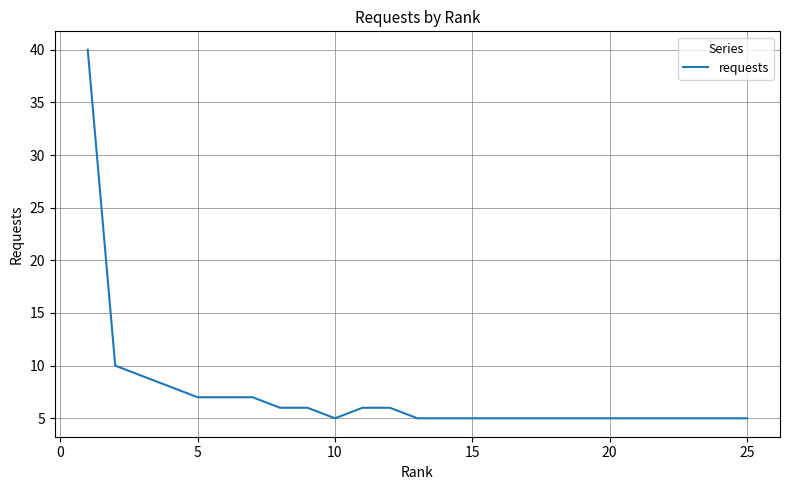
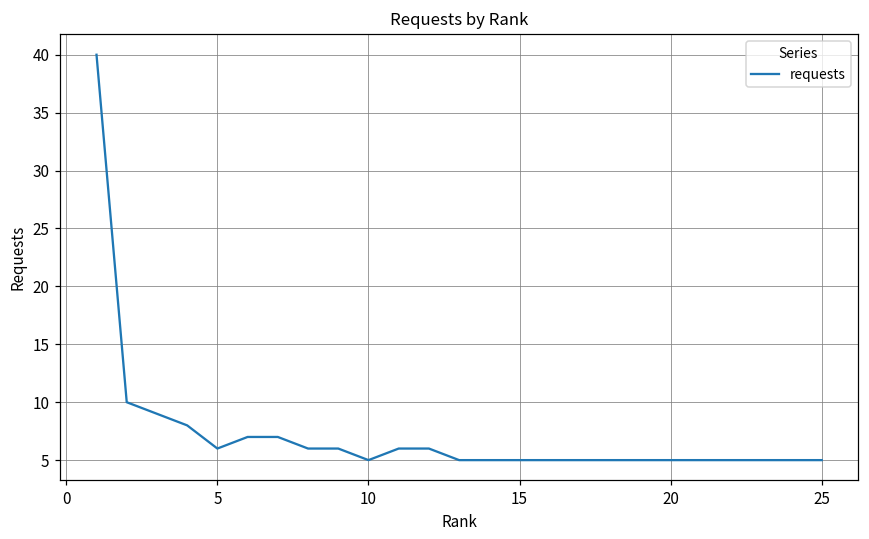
  {
-   "5": 7,
+   "5": 6,
    "10": 5,
    "15": 5,
    "20": 5,
    "25": 5
  }
